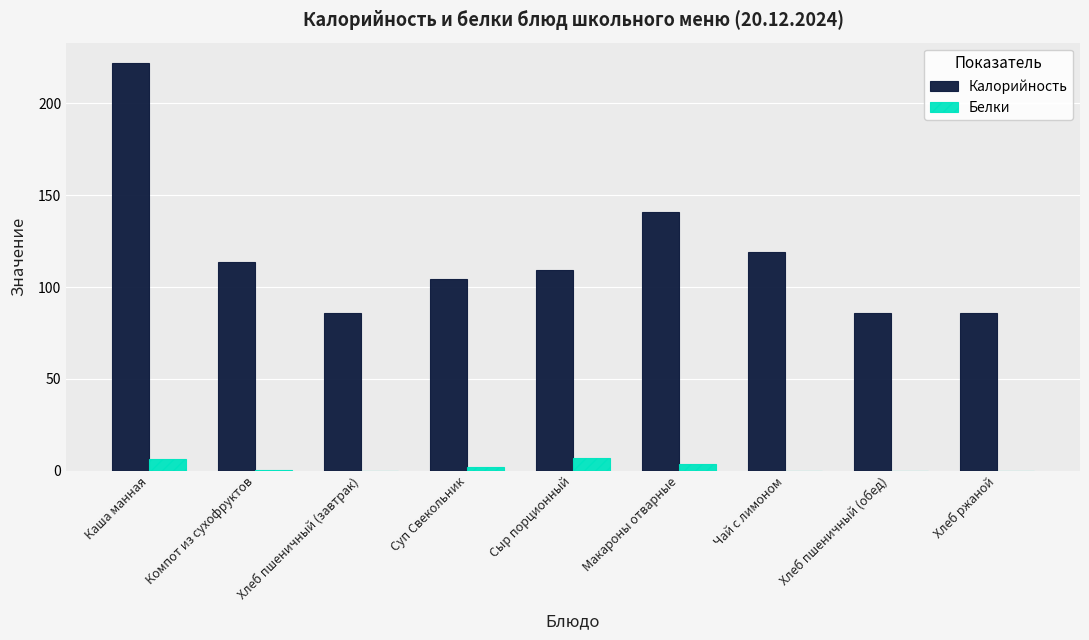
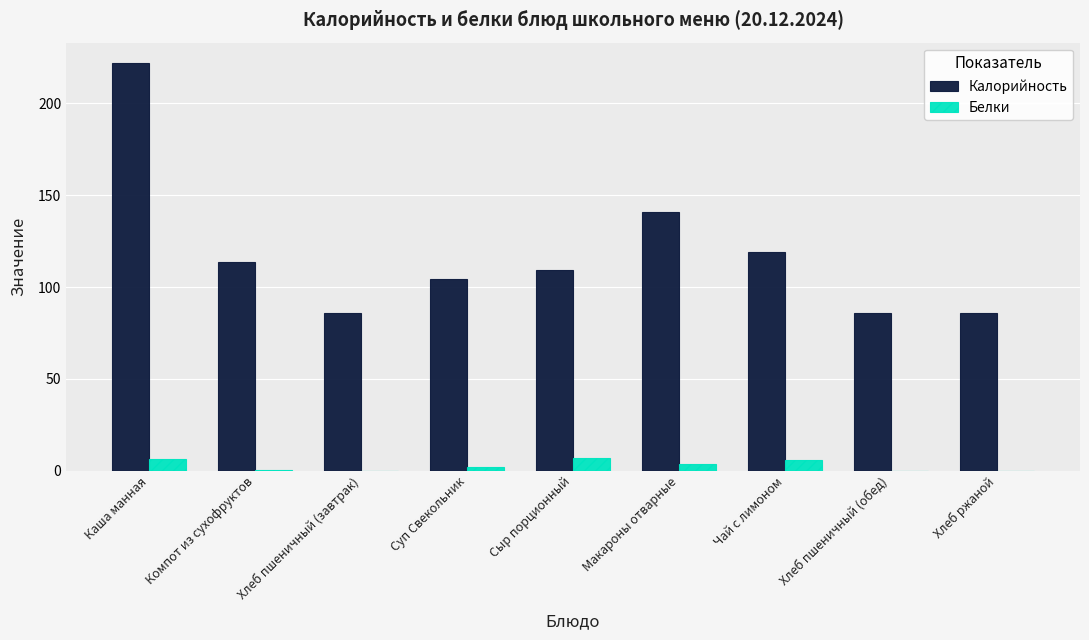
  {
    "Калорийность": {
      "Каша манная": 222,
      "Компот из сухофруктов": 114,
      "Хлеб пшеничный (завтрак)": 86,
      "Суп Свекольник": 104,
      "Сыр порционный": 109,
      "Макароны отварные": 141,
      "Чай с лимоном": 119,
      "Хлеб пшеничный (обед)": 86,
      "Хлеб ржаной": 86
    },
    "Белки": {
      "Каша манная": 6,
      "Хлеб пшеничный (завтрак)": 0,
      "Суп Свекольник": 2,
      "Сыр порционный": 7,
      "Макароны отварные": 4,
-     "Чай с лимоном": 0,
+     "Чай с лимоном": 6,
      "Хлеб пшеничный (обед)": 0,
      "Хлеб ржаной": 0
    }
  }
